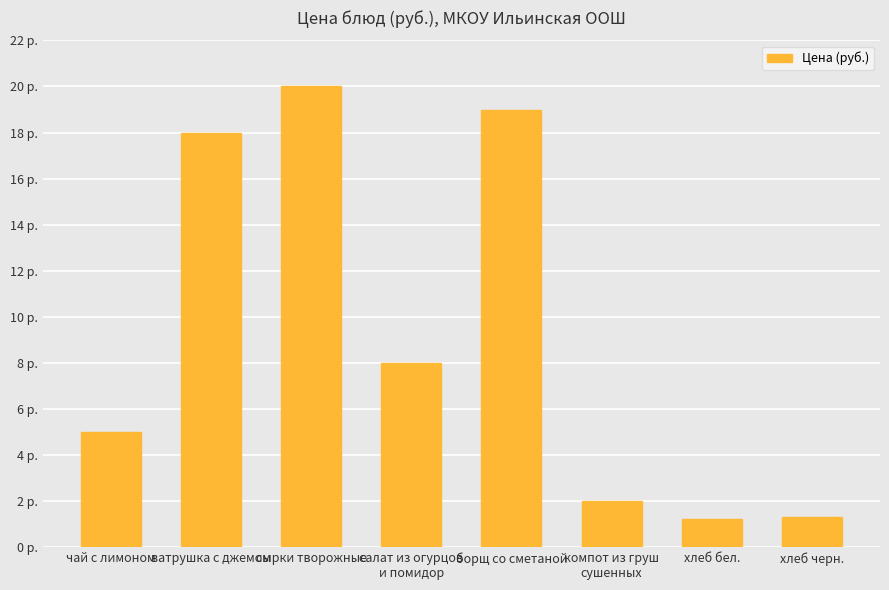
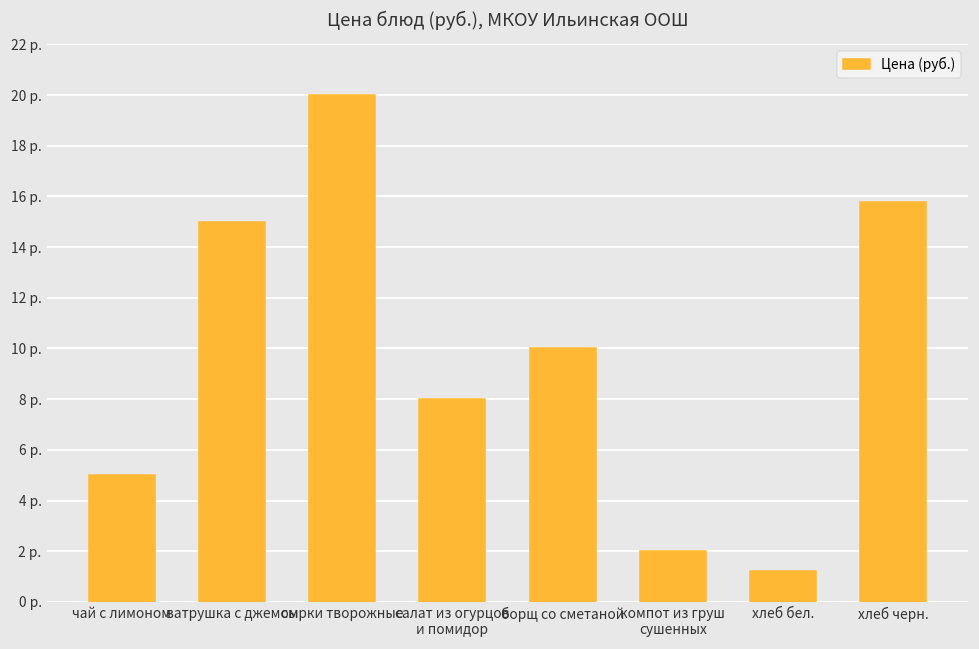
  {
    "чай с лимоном": "5.0 р.",
-   "ватрушка с джемом": "18 р.",
+   "ватрушка с джемом": "15 р.",
    "сырки творожные": "20.0 р.",
    "салат из огурцов и помидор": "8.0 р.",
-   "борщ со сметаной": "19 р.",
+   "борщ со сметаной": "10 р.",
    "компот из груш сушенных": "2.0 р.",
    "хлеб бел.": "1.2 р.",
-   "хлеб черн.": "1.3 р."
+   "хлеб черн.": "15.8 р."
  }
